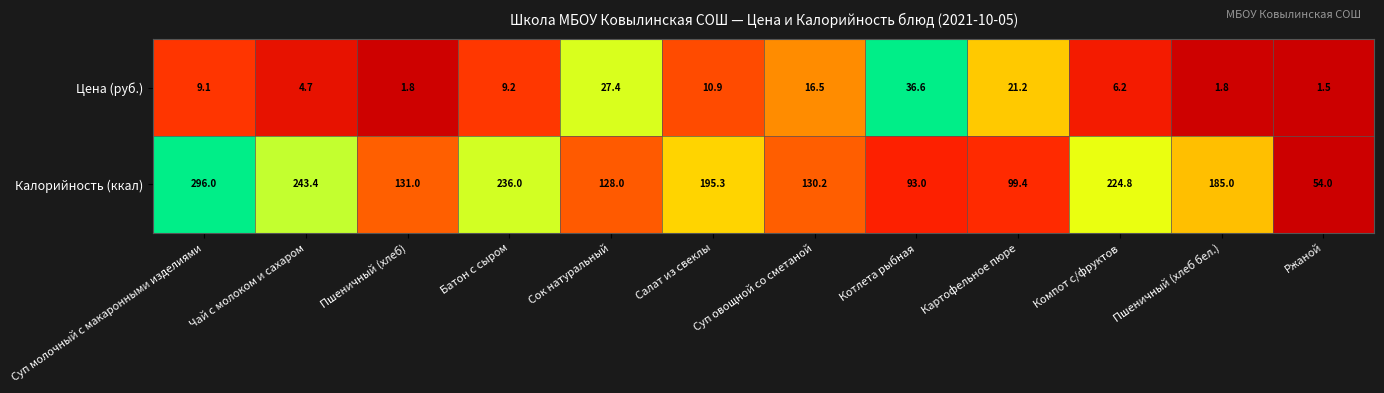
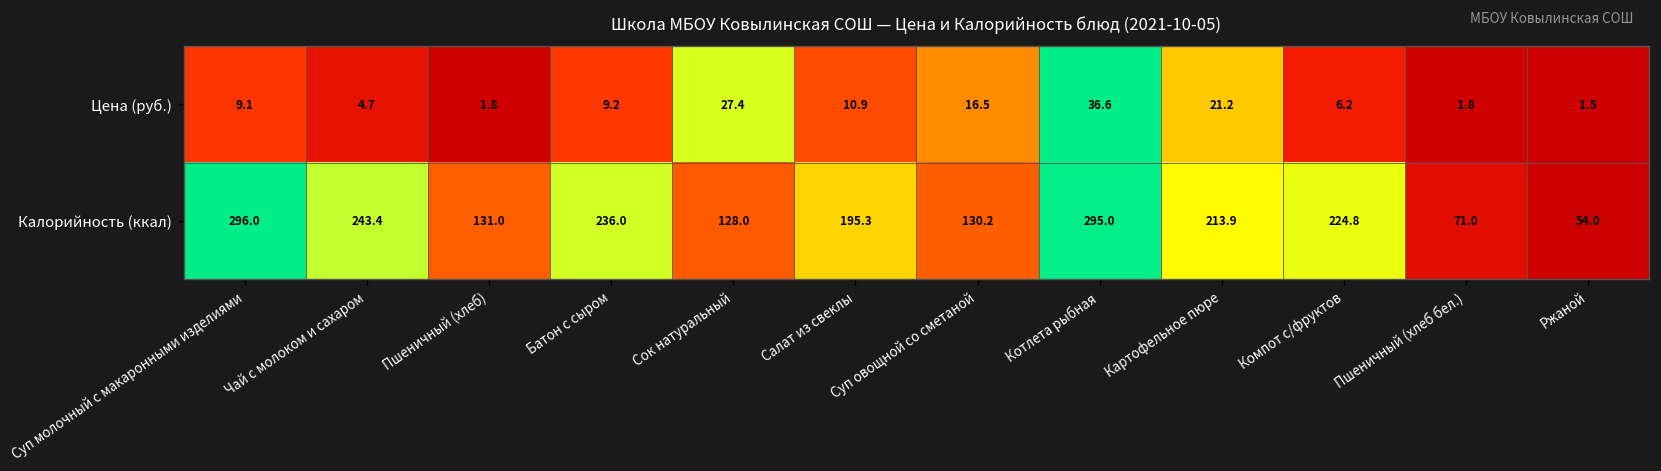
  {
    "Цена (руб.)": {
      "Суп молочный с макаронными изделиями": 9.1,
      "Чай с молоком и сахаром": 4.7,
      "Пшеничный (хлеб)": 1.8,
      "Батон с сыром": 9.2,
      "Сок натуральный": 27.4,
      "Салат из свеклы": 10.9,
      "Суп овощной со сметаной": 16.5,
      "Котлета рыбная": 36.6,
      "Картофельное пюре": 21.2,
      "Компот с/фруктов": 6.2,
      "Пшеничный (хлеб бел.)": 1.8,
      "Ржаной": 1.5
    },
    "Калорийность (ккал)": {
      "Суп молочный с макаронными изделиями": 296.0,
      "Чай с молоком и сахаром": 243.4,
      "Пшеничный (хлеб)": 131.0,
      "Батон с сыром": 236.0,
      "Сок натуральный": 128.0,
      "Салат из свеклы": 195.3,
      "Суп овощной со сметаной": 130.2,
-     "Котлета рыбная": 93.0,
-     "Картофельное пюре": 99.4,
+     "Котлета рыбная": 295.0,
+     "Картофельное пюре": 213.9,
      "Компот с/фруктов": 224.8,
-     "Пшеничный (хлеб бел.)": 185.0,
+     "Пшеничный (хлеб бел.)": 71.0,
      "Ржаной": 54.0
    }
  }
